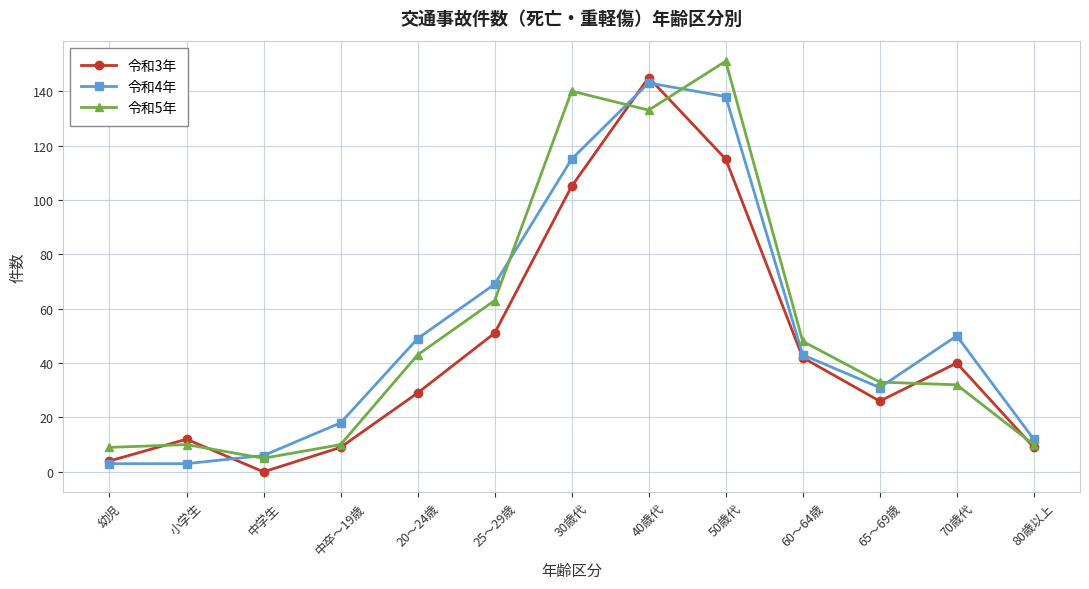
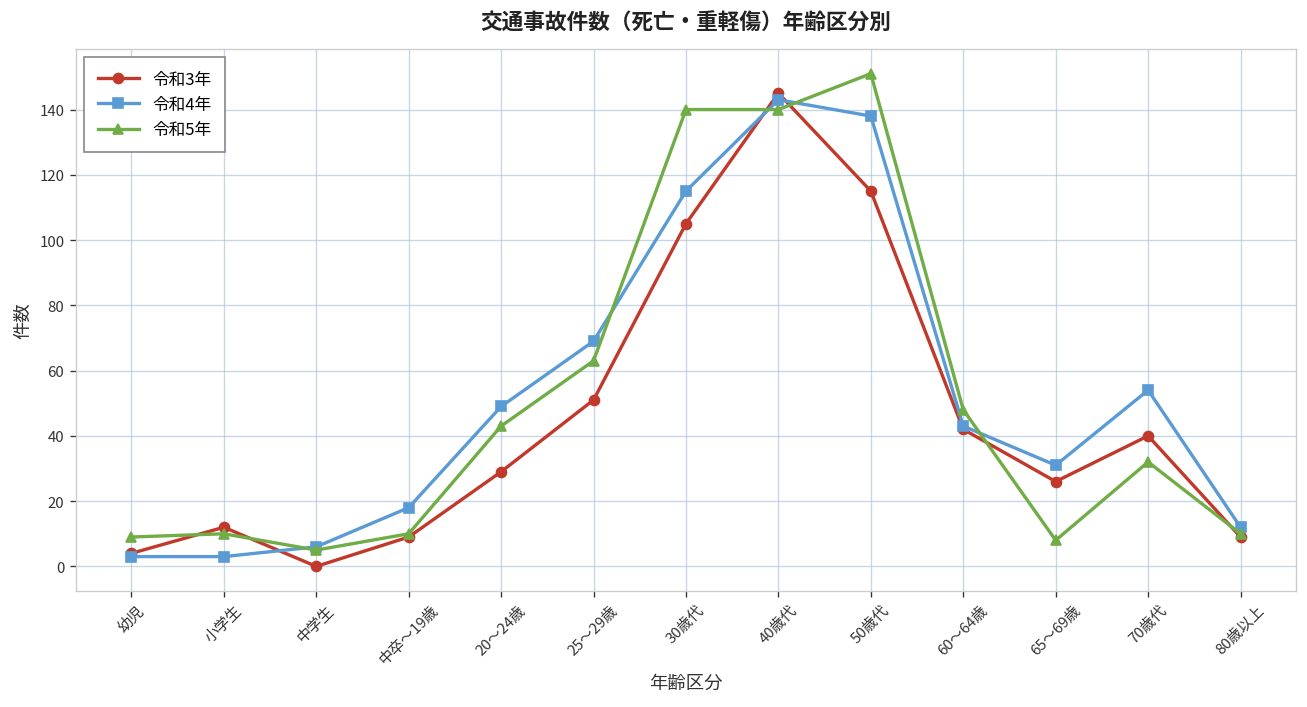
  {
    "令和3年": {
      "幼児": 4,
      "小学生": 12,
      "中学生": 0,
      "中卒～19歳": 9,
      "20～24歳": 29,
      "25～29歳": 51,
      "30歳代": 105,
      "40歳代": 145,
      "50歳代": 115,
      "60～64歳": 42,
      "65～69歳": 26,
      "70歳代": 40,
      "80歳以上": 9
    },
    "令和4年": {
      "幼児": 3,
      "小学生": 3,
      "中学生": 6,
      "中卒～19歳": 18,
      "20～24歳": 49,
      "25～29歳": 69,
      "30歳代": 115,
      "40歳代": 143,
      "50歳代": 138,
      "60～64歳": 43,
      "65～69歳": 31,
-     "70歳代": 50,
+     "70歳代": 54,
      "80歳以上": 12
    },
    "令和5年": {
      "幼児": 9,
      "小学生": 10,
      "中学生": 5,
      "中卒～19歳": 10,
      "20～24歳": 43,
      "25～29歳": 63,
      "30歳代": 140,
-     "40歳代": 133,
+     "40歳代": 140,
      "50歳代": 151,
      "60～64歳": 48,
-     "65～69歳": 33,
+     "65～69歳": 8,
      "70歳代": 32,
      "80歳以上": 10
    }
  }
